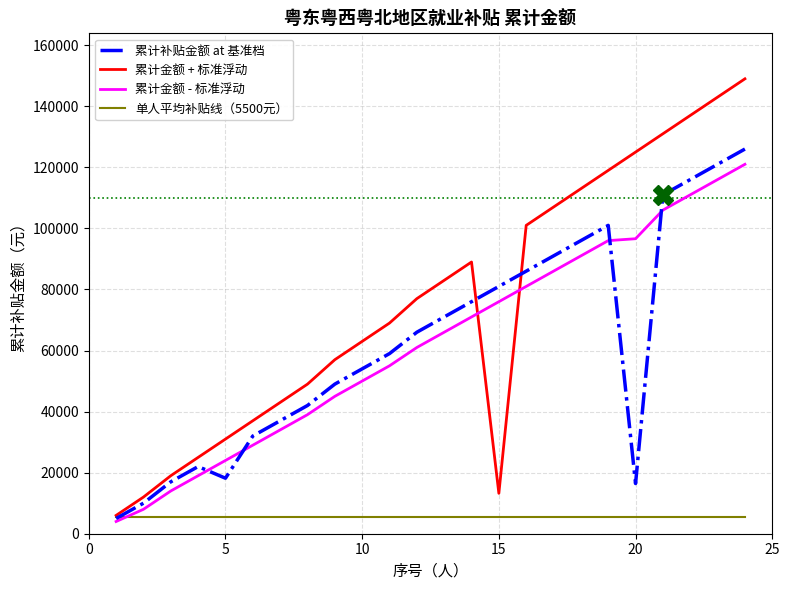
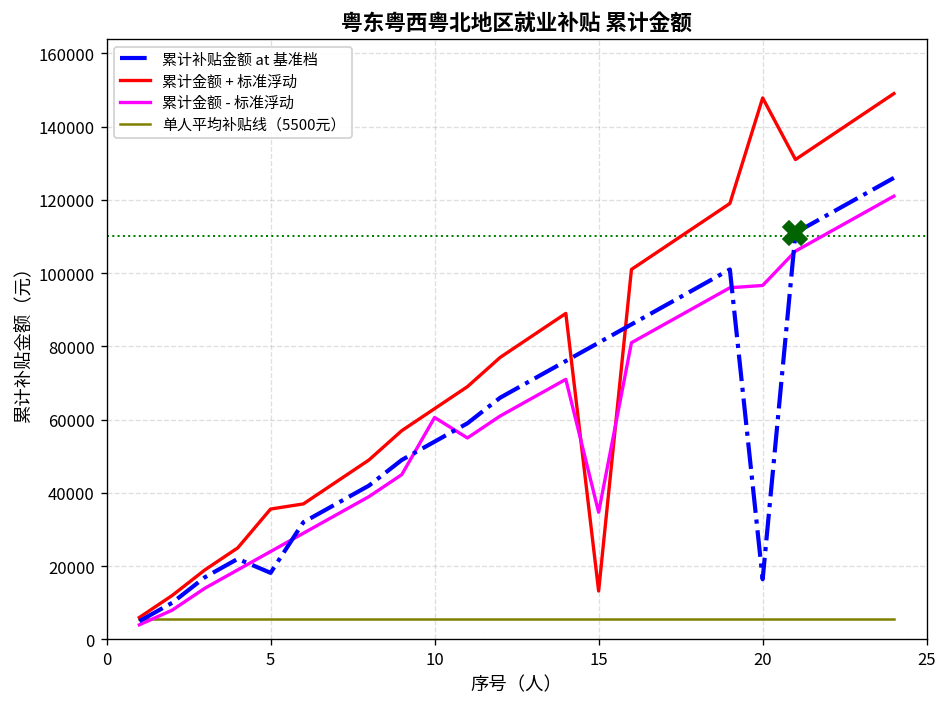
  {
    "累计补贴金额 at 基准档": {
      "5": 18000,
      "10": 54000,
      "15": 81000,
      "20": 16000
    },
    "累计金额 + 标准浮动": {
-     "5": 31000,
+     "5": 36000,
      "10": 63000,
      "15": 13000,
-     "20": 125000
+     "20": 148000
    },
    "累计金额 - 标准浮动": {
      "5": 24000,
-     "10": 50000,
-     "15": 76000,
+     "10": 61000,
+     "15": 35000,
      "20": 97000
    },
    "单人平均补贴线（5500元）": {
      "5": 6000,
      "10": 6000,
      "15": 6000,
      "20": 6000
    }
  }
